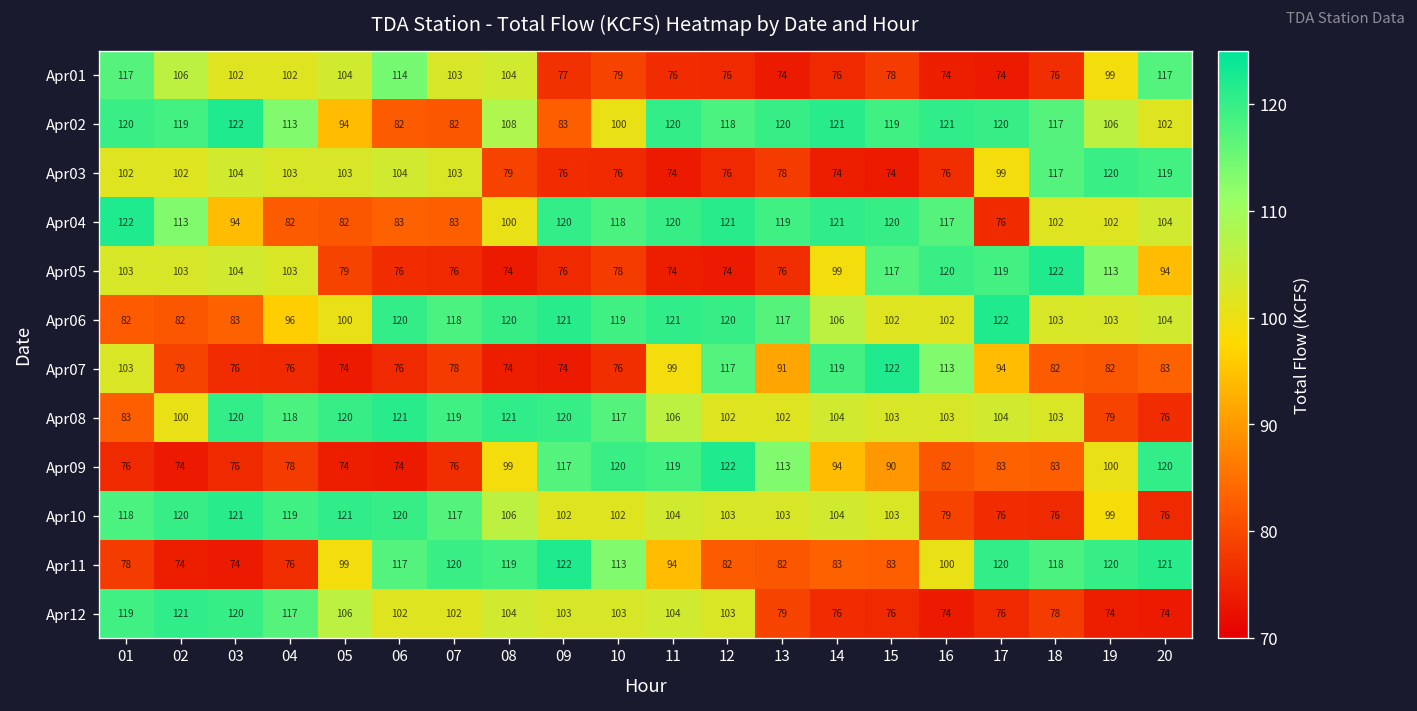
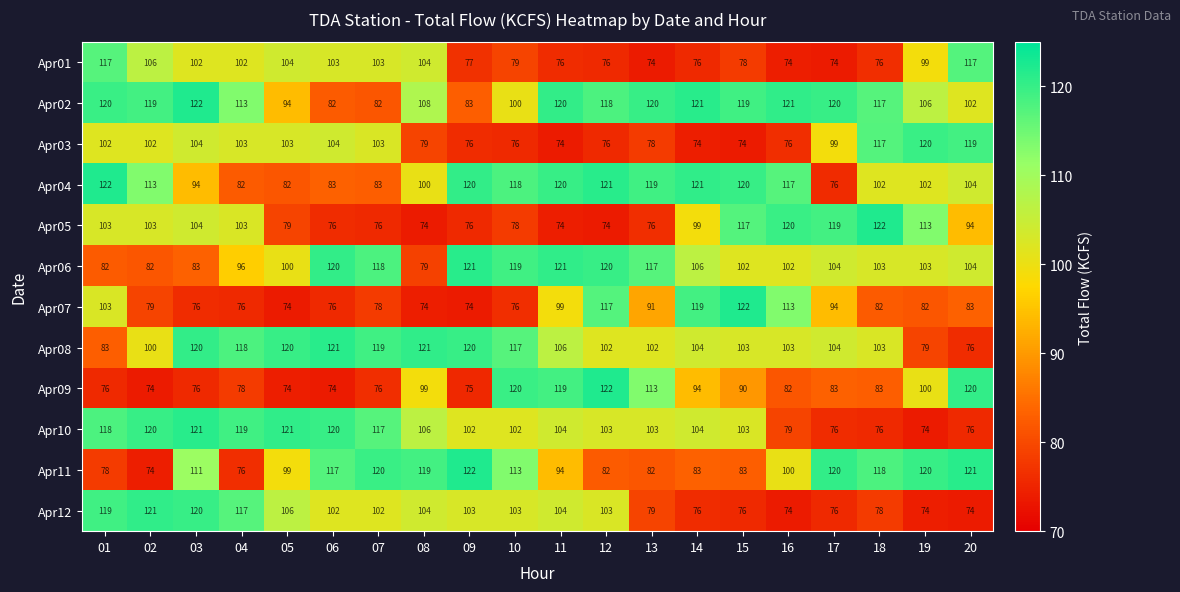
  {
    "Apr01": {
      "01": 117,
      "02": 106,
      "03": 102,
      "04": 102,
      "05": 104,
-     "06": 114,
+     "06": 103,
      "07": 103,
      "08": 104,
      "09": 77,
      "10": 79,
      "11": 76,
      "12": 76,
      "13": 74,
      "14": 76,
      "15": 78,
      "16": 74,
      "17": 74,
      "18": 76,
      "19": 99,
      "20": 117
    },
    "Apr06": {
      "01": 82,
      "02": 82,
      "03": 83,
      "04": 96,
      "05": 100,
      "06": 120,
      "07": 118,
-     "08": 120,
+     "08": 79,
      "09": 121,
      "10": 119,
      "11": 121,
      "12": 120,
      "13": 117,
      "14": 106,
      "15": 102,
      "16": 102,
-     "17": 122,
+     "17": 104,
      "18": 103,
      "19": 103,
      "20": 104
    },
    "Apr09": {
      "01": 76,
      "02": 74,
      "03": 76,
      "04": 78,
      "05": 74,
      "06": 74,
      "07": 76,
      "08": 99,
-     "09": 117,
+     "09": 75,
      "10": 120,
      "11": 119,
      "12": 122,
      "13": 113,
      "14": 94,
      "15": 90,
      "16": 82,
      "17": 83,
      "18": 83,
      "19": 100,
      "20": 120
    },
    "Apr10": {
      "01": 118,
      "02": 120,
      "03": 121,
      "04": 119,
      "05": 121,
      "06": 120,
      "07": 117,
      "08": 106,
      "09": 102,
      "10": 102,
      "11": 104,
      "12": 103,
      "13": 103,
      "14": 104,
      "15": 103,
      "16": 79,
      "17": 76,
      "18": 76,
-     "19": 99,
+     "19": 74,
      "20": 76
    },
    "Apr11": {
      "01": 78,
      "02": 74,
-     "03": 74,
+     "03": 111,
      "04": 76,
      "05": 99,
      "06": 117,
      "07": 120,
      "08": 119,
      "09": 122,
      "10": 113,
      "11": 94,
      "12": 82,
      "13": 82,
      "14": 83,
      "15": 83,
      "16": 100,
      "17": 120,
      "18": 118,
      "19": 120,
      "20": 121
    }
  }
